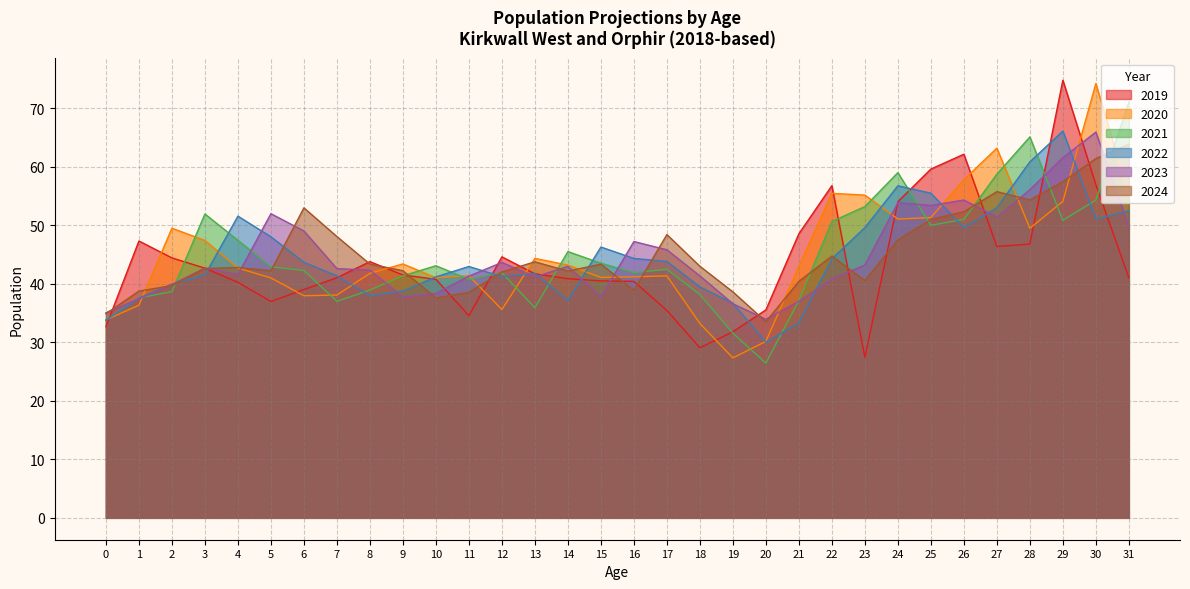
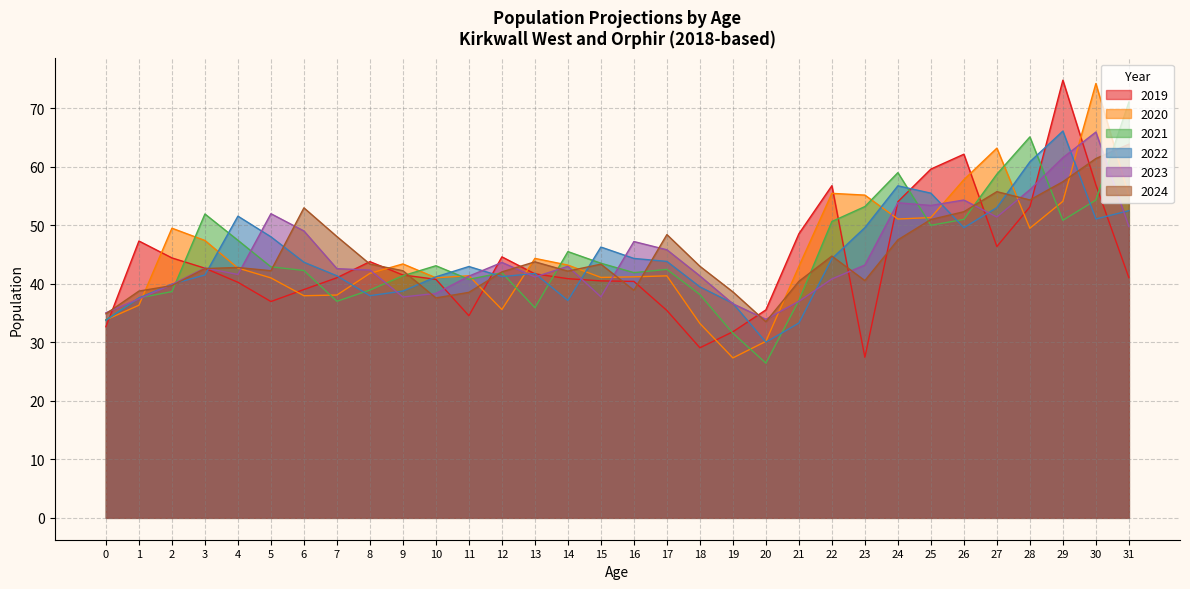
  {
    "2019": {
      "0": 33,
      "1": 47,
      "2": 44,
      "4": 40,
      "5": 37,
      "6": 39,
      "11": 35,
      "12": 45,
      "14": 41,
      "15": 41,
      "16": 40,
      "17": 35,
      "18": 29,
      "20": 36,
      "21": 49,
      "22": 57,
      "23": 27,
      "25": 60,
      "26": 62,
      "27": 46,
-     "28": 47,
+     "28": 53,
      "29": 75,
      "30": 57,
      "31": 41
    },
    "2020": {
      "1": 36,
      "2": 50,
      "3": 47,
      "5": 41,
      "6": 38,
      "7": 38,
      "8": 42,
      "9": 43,
      "12": 36,
      "13": 44,
      "15": 41,
      "16": 41,
      "17": 41,
      "18": 33,
      "19": 27,
      "21": 43,
      "22": 55,
      "23": 55,
      "24": 51,
      "26": 58,
      "27": 63,
      "28": 50,
      "29": 54,
      "30": 74
    },
    "2021": {
      "2": 39,
      "3": 52,
      "4": 47,
      "5": 43,
      "6": 42,
      "7": 37,
      "8": 39,
      "10": 43,
      "11": 41,
      "13": 36,
      "14": 46,
      "16": 42,
      "17": 42,
      "18": 38,
      "20": 26,
      "22": 51,
      "23": 53,
      "24": 59,
      "25": 50,
      "26": 51,
      "27": 59,
      "28": 65,
      "29": 51,
      "30": 54
    },
    "2022": {
      "3": 42,
      "4": 52,
      "5": 48,
      "6": 44,
      "8": 38,
      "9": 39,
      "11": 43,
      "12": 41,
      "14": 37,
      "15": 46,
      "16": 44,
      "17": 44,
      "18": 40,
      "21": 33,
      "23": 50,
      "24": 57,
      "25": 56,
      "26": 50,
      "27": 53,
      "28": 61,
      "29": 66,
      "30": 51,
      "31": 53
    },
    "2023": {
      "4": 42,
      "5": 52,
      "6": 49,
      "7": 43,
      "8": 42,
      "9": 38,
      "10": 38,
      "12": 44,
      "13": 41,
      "15": 38,
      "16": 47,
      "17": 46,
      "18": 41,
      "22": 41,
      "23": 43,
      "25": 53,
      "26": 54,
      "27": 51,
      "28": 56,
      "29": 62,
      "30": 66,
      "31": 50
    },
    "2024": {
      "1": 39,
      "5": 42,
      "6": 53,
      "7": 48,
      "9": 42,
      "10": 38,
      "11": 39,
      "13": 44,
      "14": 42,
      "16": 39,
      "17": 48,
      "18": 43,
      "19": 39,
      "21": 40,
      "23": 41,
      "24": 48,
      "26": 52,
      "27": 56,
      "28": 54,
      "29": 57,
      "30": 61
    }
  }
